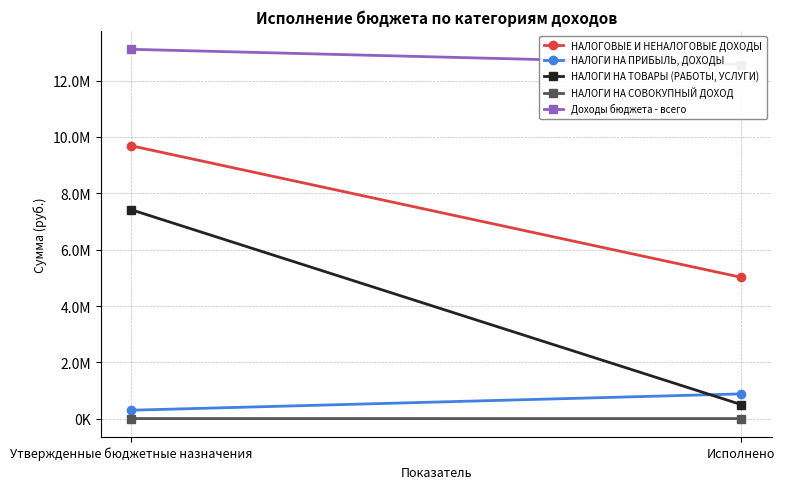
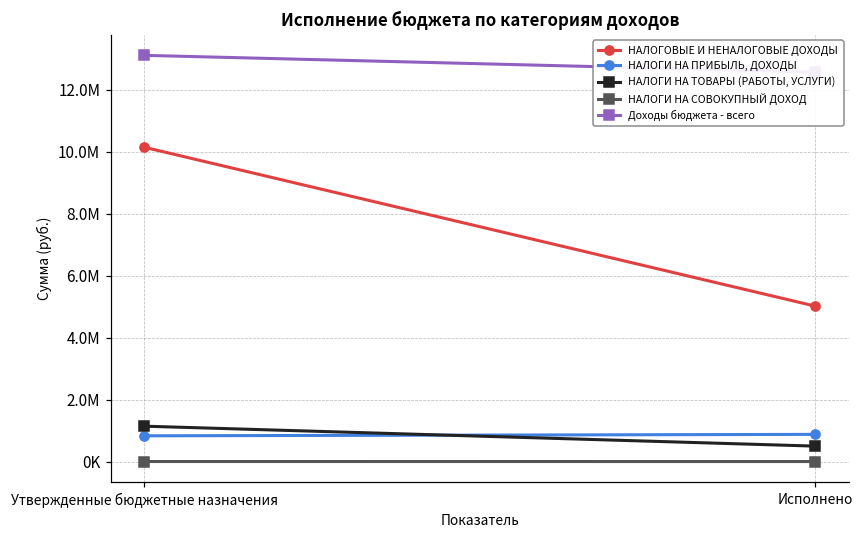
  {
    "НАЛОГОВЫЕ И НЕНАЛОГОВЫЕ ДОХОДЫ": {
-     "Утвержденные бюджетные назначения": 9700000,
+     "Утвержденные бюджетные назначения": 10100000,
      "Исполнено": 5000000
    },
    "НАЛОГИ НА ПРИБЫЛЬ, ДОХОДЫ": {
-     "Утвержденные бюджетные назначения": 300000,
+     "Утвержденные бюджетные назначения": 800000,
      "Исполнено": 900000
    },
    "НАЛОГИ НА ТОВАРЫ (РАБОТЫ, УСЛУГИ)": {
-     "Утвержденные бюджетные назначения": 7400000,
+     "Утвержденные бюджетные назначения": 1100000,
      "Исполнено": 500000
    },
    "НАЛОГИ НА СОВОКУПНЫЙ ДОХОД": {
      "Утвержденные бюджетные назначения": 0,
      "Исполнено": 0
    },
    "Доходы бюджета - всего": {
      "Утвержденные бюджетные назначения": 13100000
    }
  }
